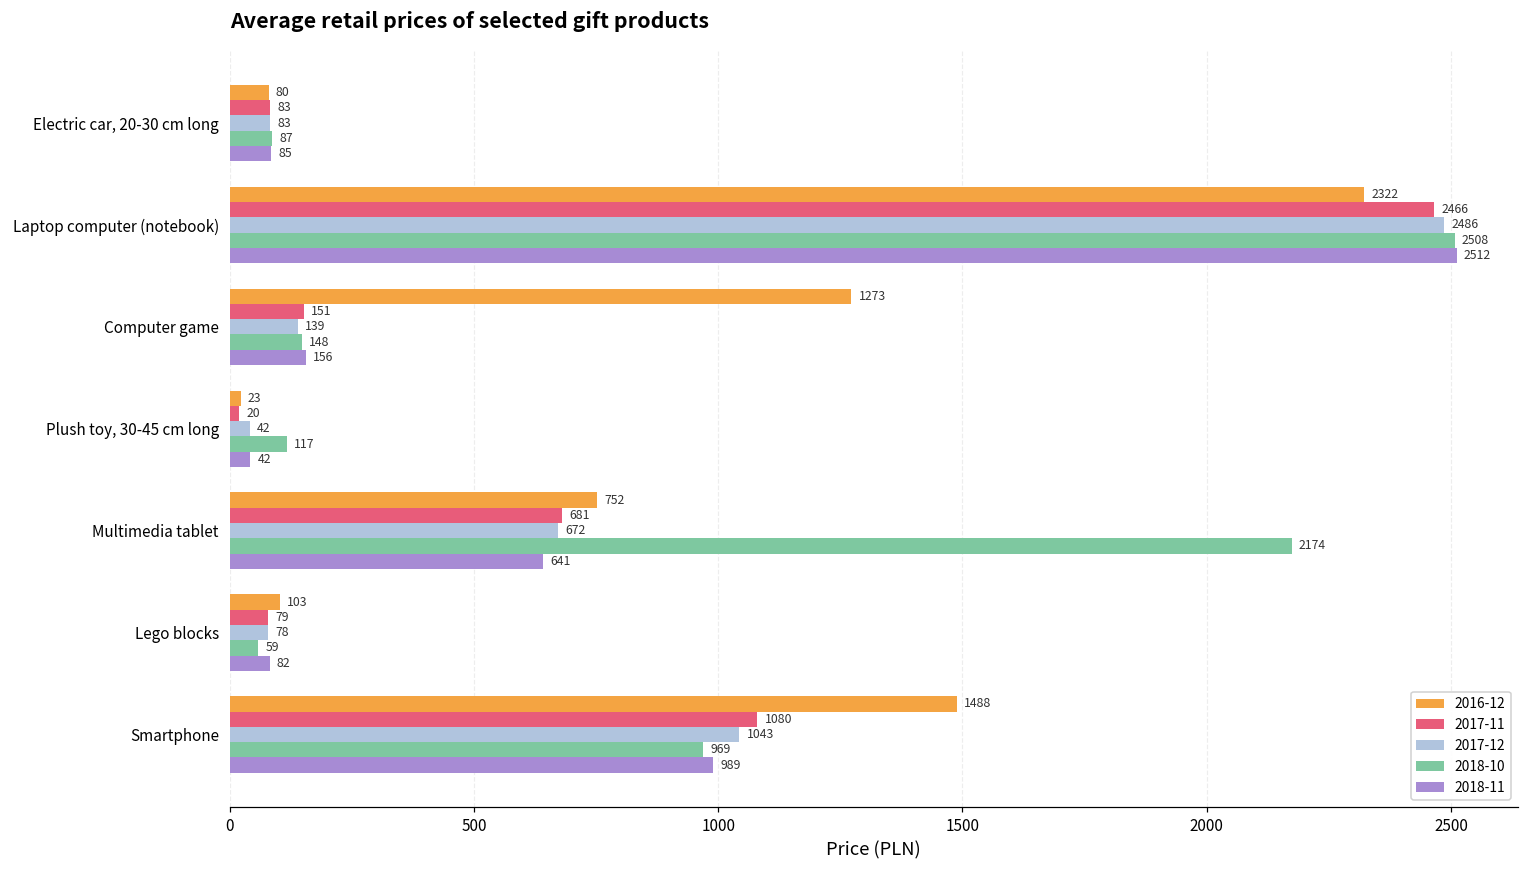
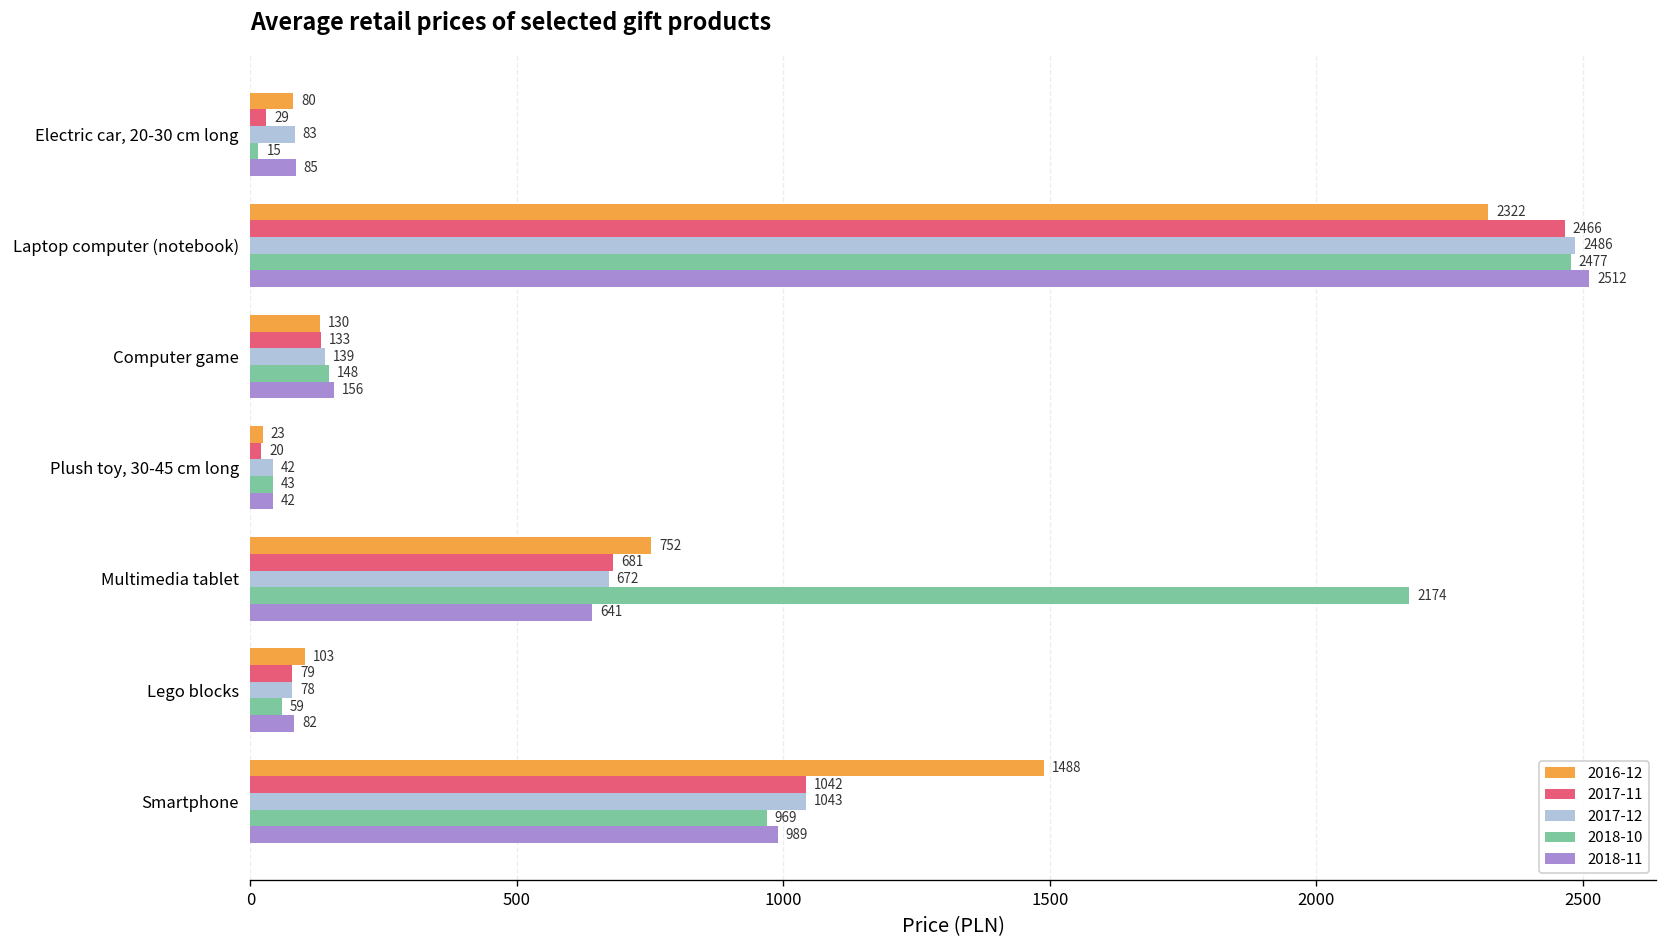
  {
    "2016-12": {
      "Electric car, 20-30 cm long": 80,
      "Laptop computer (notebook)": 2322,
-     "Computer game": 1273,
+     "Computer game": 130,
      "Plush toy, 30-45 cm long": 23,
      "Multimedia tablet": 752,
      "Lego blocks": 103,
      "Smartphone": 1488
    },
    "2017-11": {
-     "Electric car, 20-30 cm long": 83,
+     "Electric car, 20-30 cm long": 29,
      "Laptop computer (notebook)": 2466,
-     "Computer game": 151,
+     "Computer game": 133,
      "Plush toy, 30-45 cm long": 20,
      "Multimedia tablet": 681,
      "Lego blocks": 79,
-     "Smartphone": 1080
+     "Smartphone": 1042
    },
    "2018-10": {
-     "Electric car, 20-30 cm long": 87,
-     "Laptop computer (notebook)": 2508,
+     "Electric car, 20-30 cm long": 15,
+     "Laptop computer (notebook)": 2477,
      "Computer game": 148,
-     "Plush toy, 30-45 cm long": 117,
+     "Plush toy, 30-45 cm long": 43,
      "Multimedia tablet": 2174,
      "Lego blocks": 59,
      "Smartphone": 969
    }
  }
